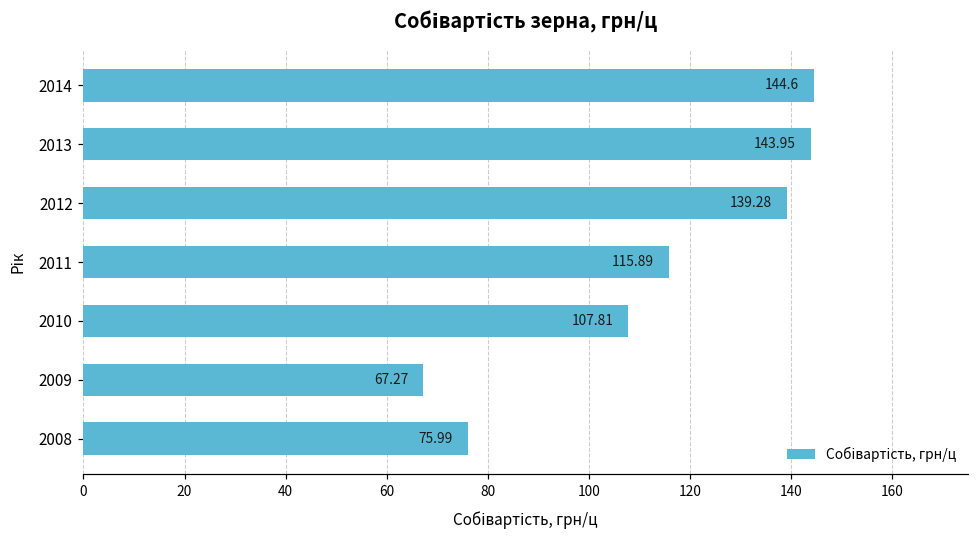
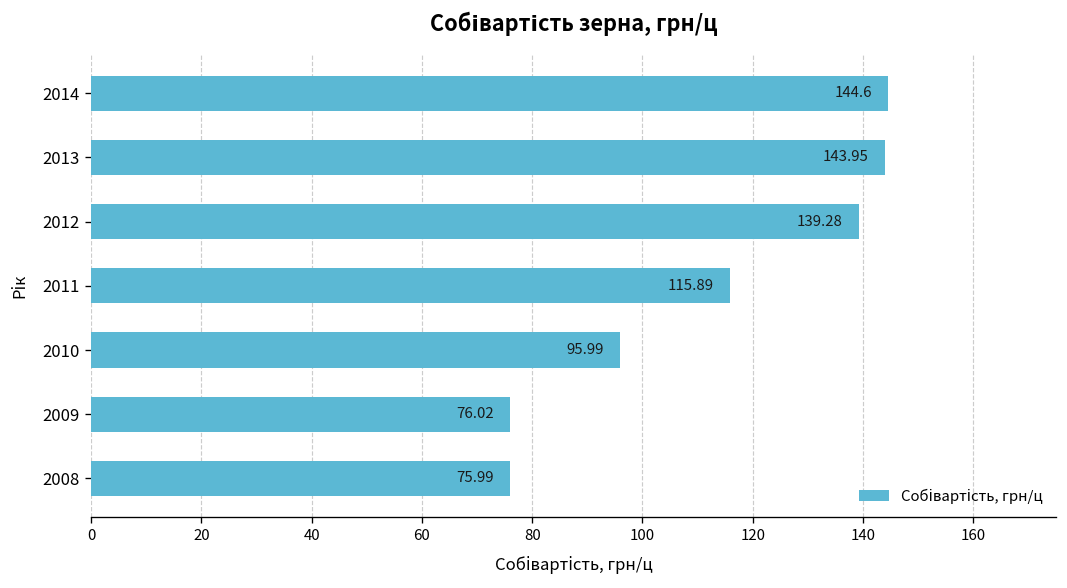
  {
    "2014": 144.6,
    "2013": 143.95,
    "2012": 139.28,
    "2011": 115.89,
-   "2010": 107.81,
-   "2009": 67.27,
+   "2010": 95.99,
+   "2009": 76.02,
    "2008": 75.99
  }
